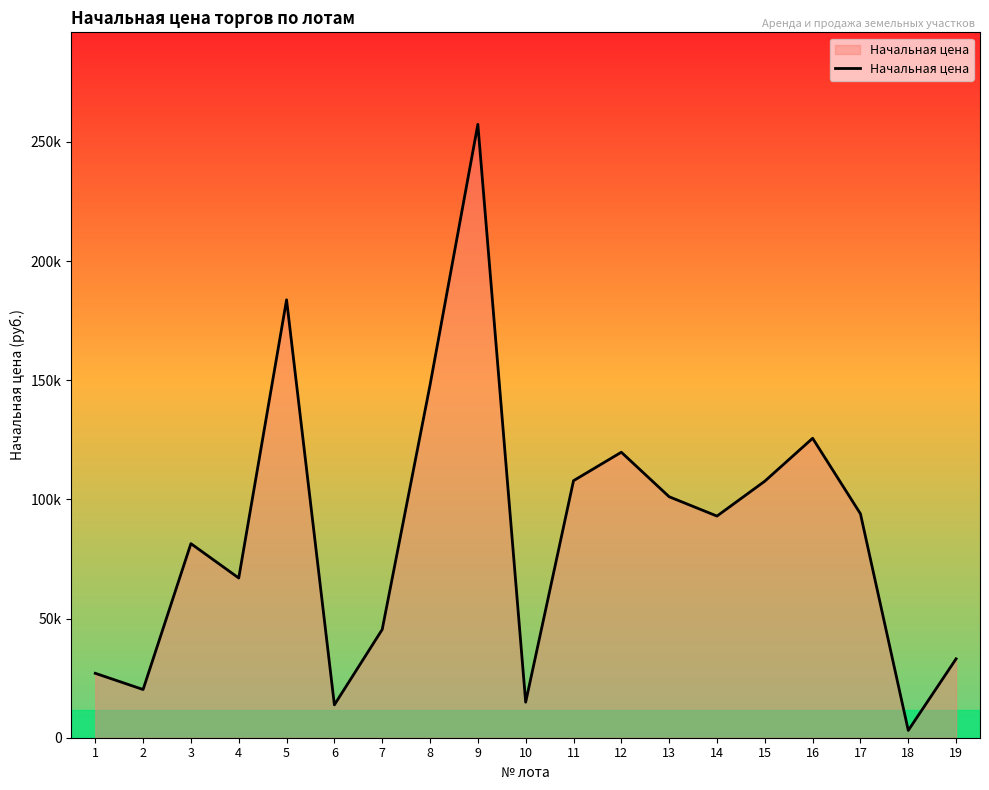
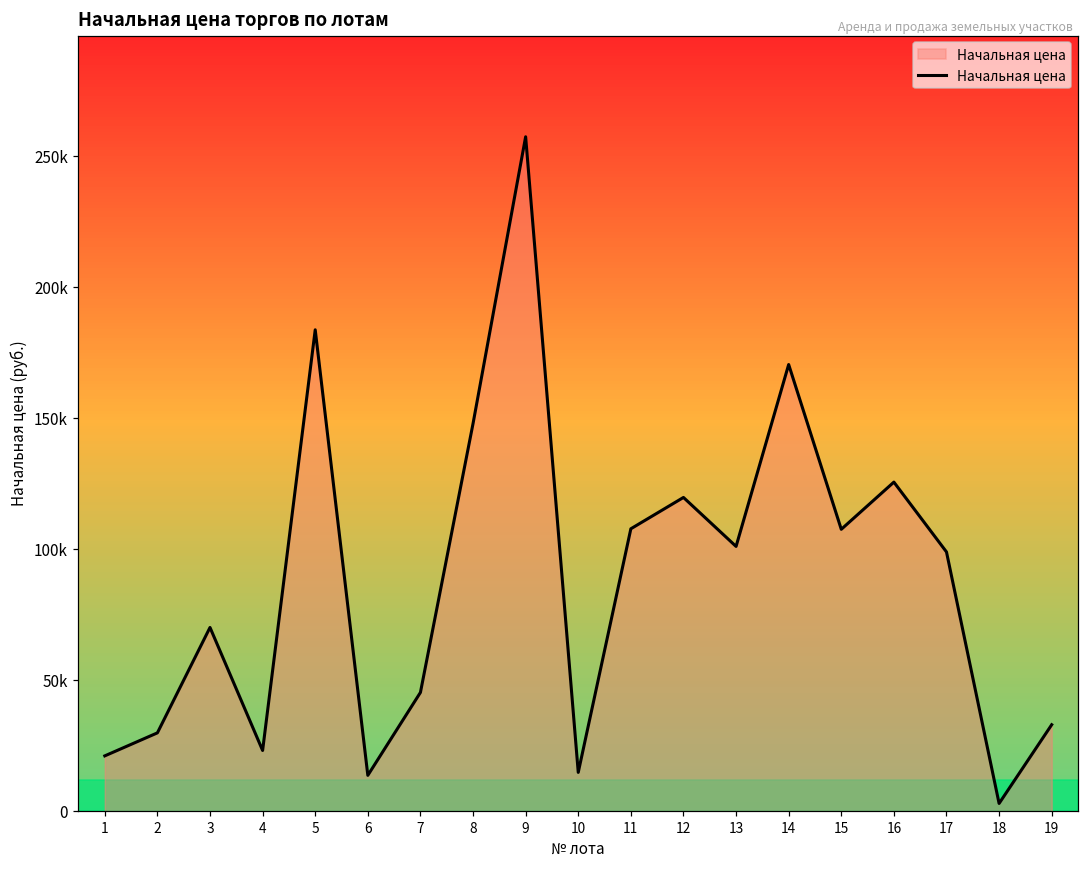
  {
-   "1": 27000,
-   "2": 20000,
-   "3": 81000,
-   "4": 67000,
+   "1": 21000,
+   "2": 30000,
+   "3": 70000,
+   "4": 23000,
    "5": 184000,
    "6": 14000,
    "7": 45000,
    "8": 148000,
    "9": 257000,
    "10": 15000,
    "11": 108000,
    "12": 120000,
    "13": 101000,
-   "14": 93000,
+   "14": 170000,
    "15": 108000,
    "16": 126000,
-   "17": 94000,
+   "17": 99000,
    "19": 33000
  }
